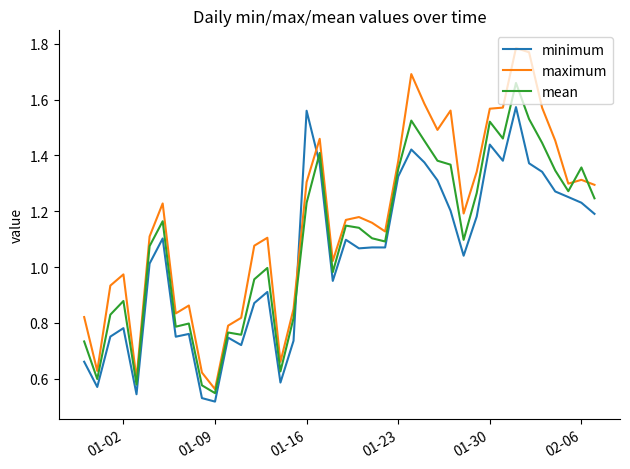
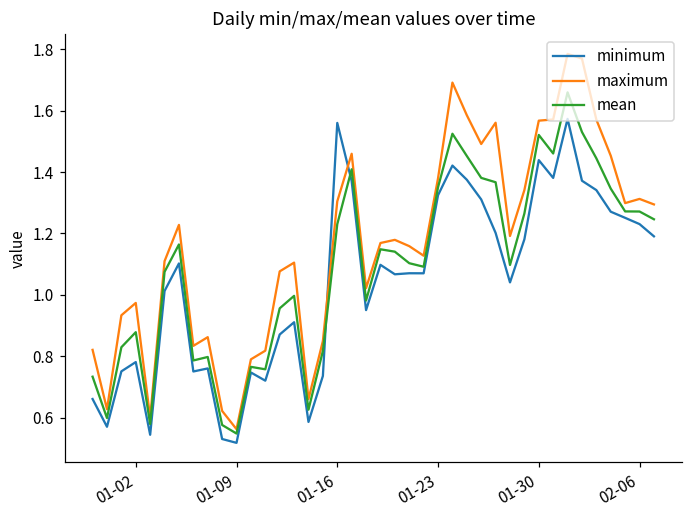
  {
    "minimum": {
      "01-02": 0.78,
      "01-09": 0.52,
      "01-16": 1.56,
      "01-23": 1.32,
      "01-30": 1.44,
      "02-06": 1.23
    },
    "maximum": {
      "01-02": 0.97,
      "01-09": 0.56,
      "01-16": 1.30,
      "01-23": 1.38,
      "01-30": 1.57,
      "02-06": 1.31
    },
    "mean": {
      "01-02": 0.88,
      "01-09": 0.55,
      "01-16": 1.23,
      "01-23": 1.35,
      "01-30": 1.52,
-     "02-06": 1.36
+     "02-06": 1.27
    }
  }
